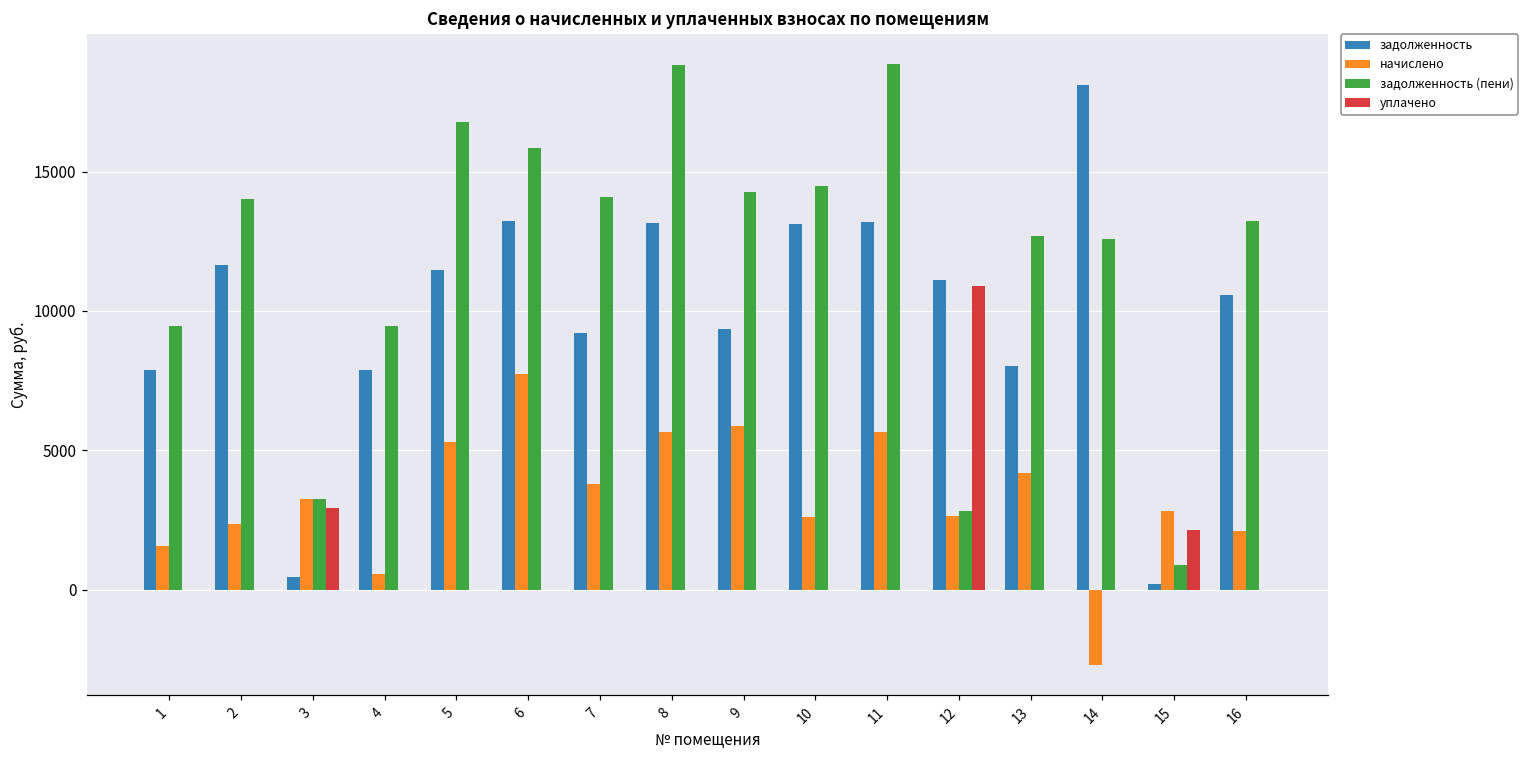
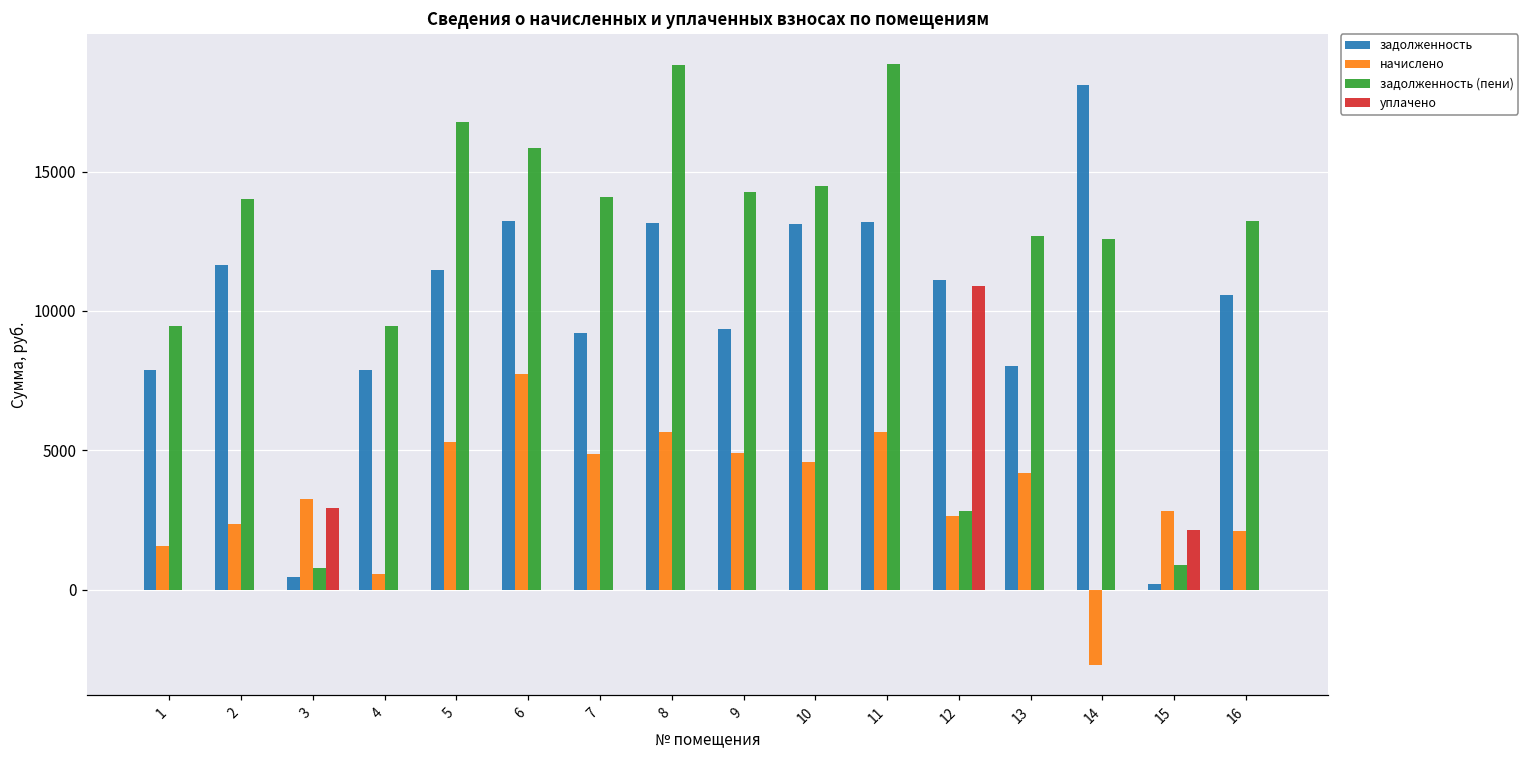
  {
    "задолженность": {
      "1": 7900,
      "2": 11700,
      "3": 500,
      "4": 7900,
      "5": 11500,
      "6": 13200,
      "7": 9200,
      "8": 13100,
      "9": 9300,
      "10": 13100,
      "11": 13200,
      "12": 11100,
      "13": 8000,
      "14": 18100,
      "15": 200,
      "16": 10600
    },
    "начислено": {
      "1": 1600,
      "2": 2300,
      "3": 3200,
      "4": 600,
      "5": 5300,
      "6": 7700,
-     "7": 3800,
+     "7": 4900,
      "8": 5700,
-     "9": 5900,
-     "10": 2600,
+     "9": 4900,
+     "10": 4600,
      "11": 5700,
      "12": 2600,
      "13": 4200,
      "14": -2700,
      "15": 2800,
      "16": 2100
    },
    "задолженность (пени)": {
      "1": 9500,
      "2": 14000,
-     "3": 3200,
+     "3": 800,
      "4": 9500,
      "5": 16800,
      "6": 15900,
      "7": 14100,
      "8": 18800,
      "9": 14300,
      "10": 14500,
      "11": 18800,
      "12": 2800,
      "13": 12700,
      "14": 12600,
      "15": 900,
      "16": 13200
    },
    "уплачено": {
      "1": 0,
      "2": 0,
      "3": 3000,
      "4": 0,
      "5": 0,
      "6": 0,
      "7": 0,
      "8": 0,
      "9": 0,
      "10": 0,
      "11": 0,
      "12": 10900,
      "13": 0,
      "14": 0,
      "15": 2100,
      "16": 0
    }
  }
